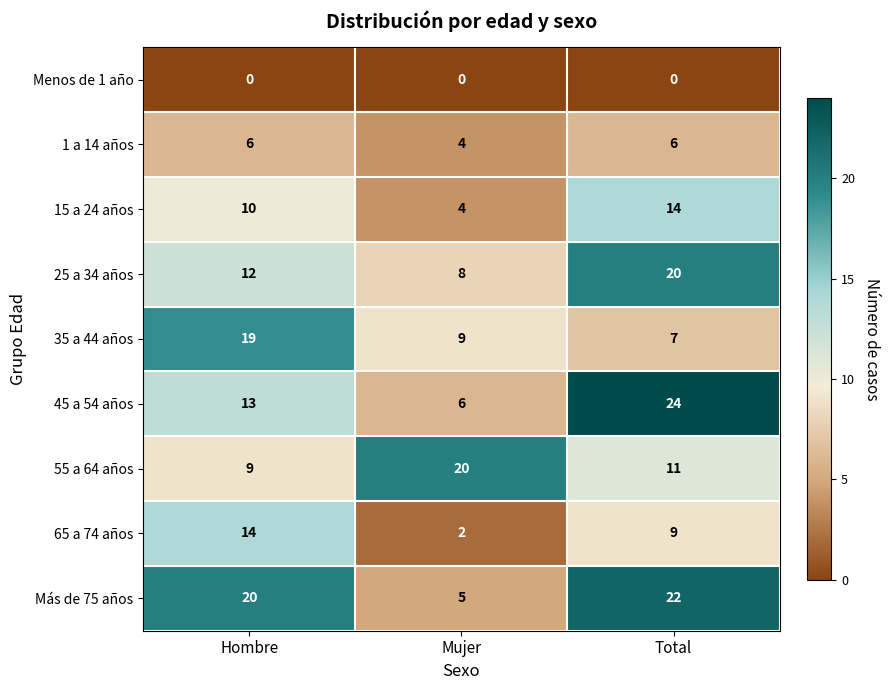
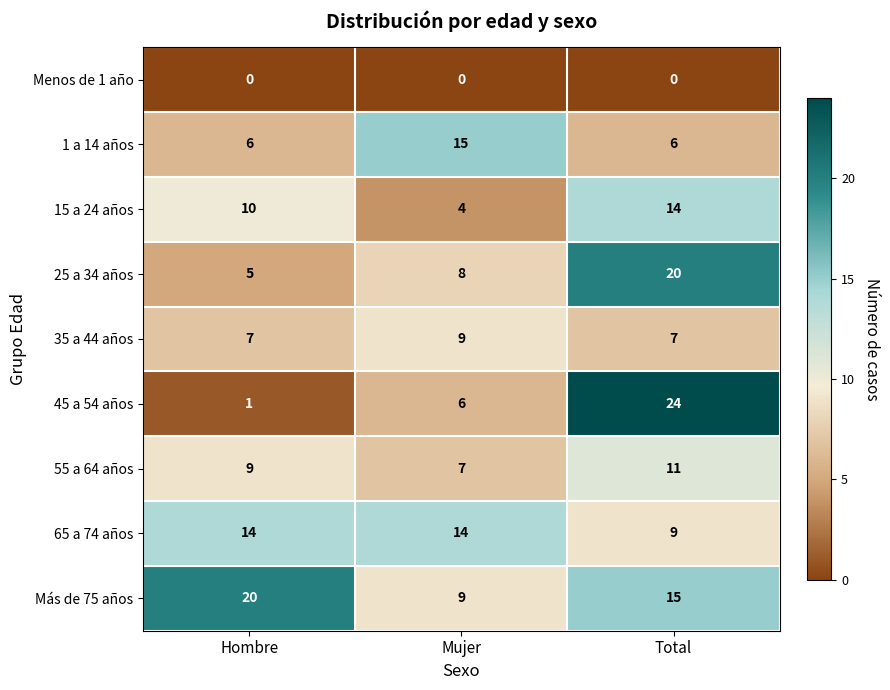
  {
    "Menos de 1 año": {
      "Hombre": 0,
      "Mujer": 0,
      "Total": 0
    },
    "1 a 14 años": {
      "Hombre": 6,
-     "Mujer": 4,
+     "Mujer": 15,
      "Total": 6
    },
    "15 a 24 años": {
      "Hombre": 10,
      "Mujer": 4,
      "Total": 14
    },
    "25 a 34 años": {
-     "Hombre": 12,
+     "Hombre": 5,
      "Mujer": 8,
      "Total": 20
    },
    "35 a 44 años": {
-     "Hombre": 19,
+     "Hombre": 7,
      "Mujer": 9,
      "Total": 7
    },
    "45 a 54 años": {
-     "Hombre": 13,
+     "Hombre": 1,
      "Mujer": 6,
      "Total": 24
    },
    "55 a 64 años": {
      "Hombre": 9,
-     "Mujer": 20,
+     "Mujer": 7,
      "Total": 11
    },
    "65 a 74 años": {
      "Hombre": 14,
-     "Mujer": 2,
+     "Mujer": 14,
      "Total": 9
    },
    "Más de 75 años": {
      "Hombre": 20,
-     "Mujer": 5,
-     "Total": 22
+     "Mujer": 9,
+     "Total": 15
    }
  }
